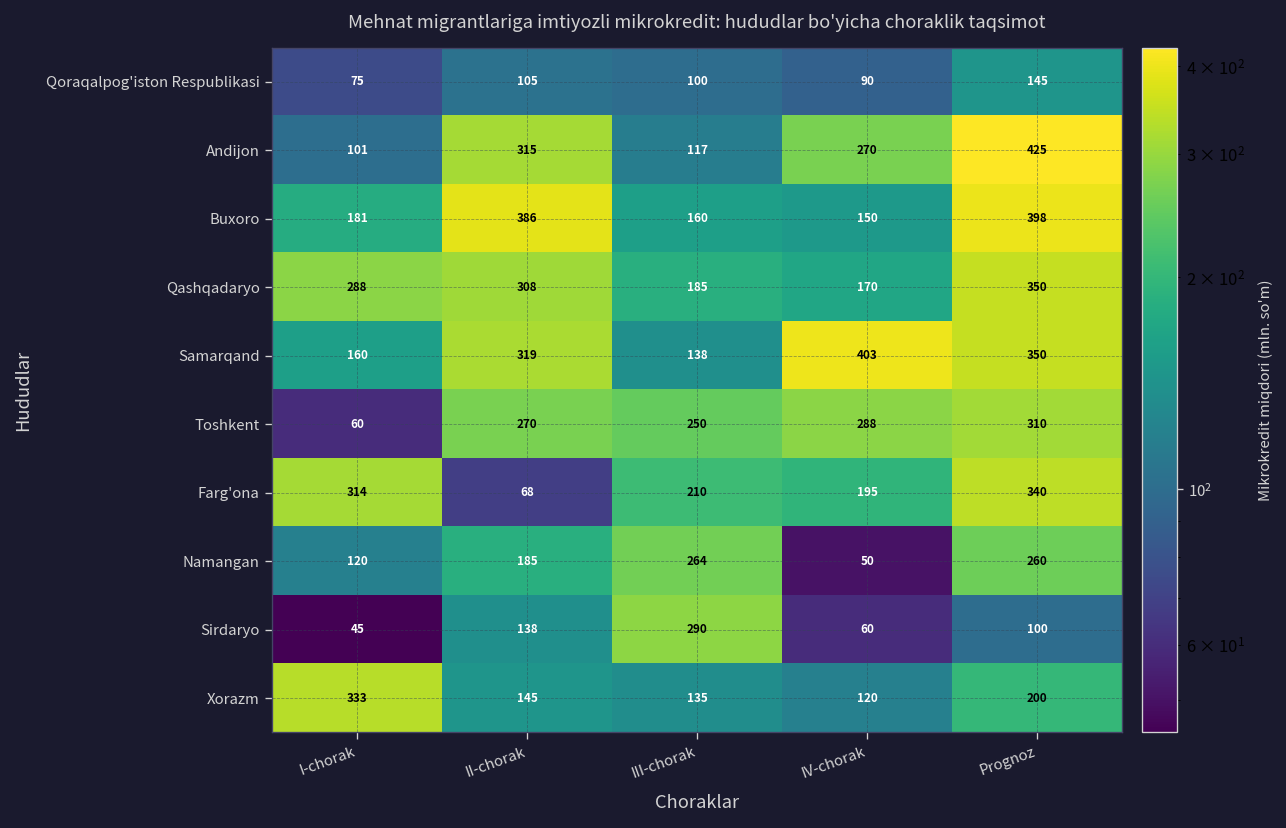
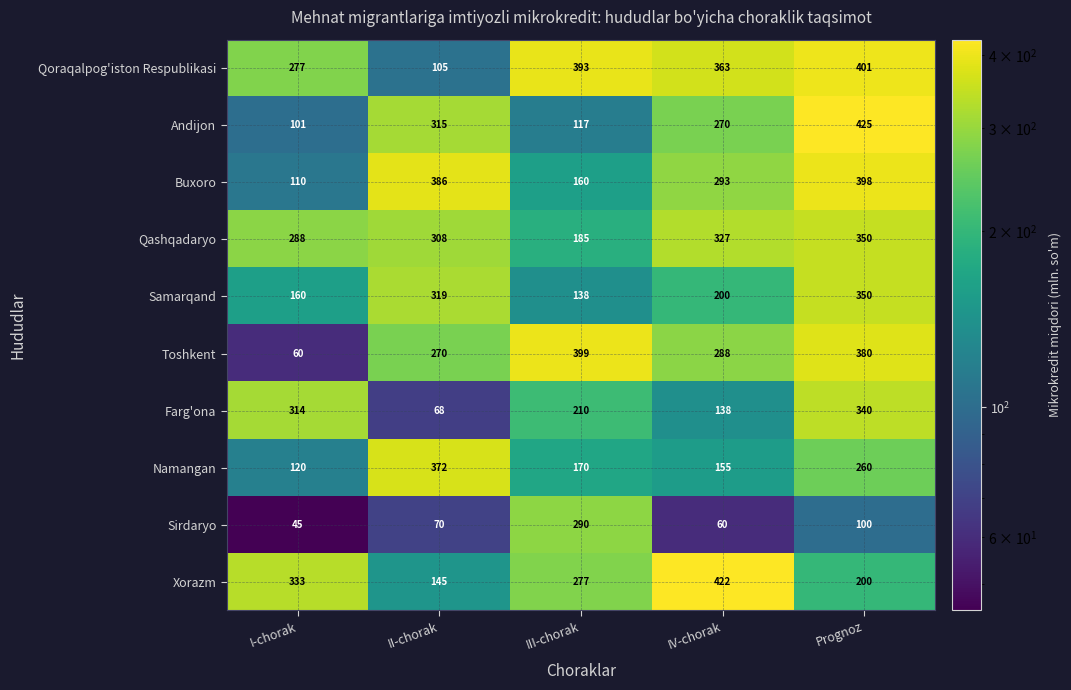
  {
    "Qoraqalpog'iston Respublikasi": {
-     "I-chorak": 75,
+     "I-chorak": 277,
      "II-chorak": 105,
-     "III-chorak": 100,
-     "IV-chorak": 90,
-     "Prognoz": 145
+     "III-chorak": 393,
+     "IV-chorak": 363,
+     "Prognoz": 401
    },
    "Andijon": {
      "I-chorak": 101,
      "II-chorak": 315,
      "III-chorak": 117,
      "IV-chorak": 270,
      "Prognoz": 425
    },
    "Buxoro": {
-     "I-chorak": 181,
+     "I-chorak": 110,
      "II-chorak": 386,
      "III-chorak": 160,
-     "IV-chorak": 150,
+     "IV-chorak": 293,
      "Prognoz": 398
    },
    "Qashqadaryo": {
      "I-chorak": 288,
      "II-chorak": 308,
      "III-chorak": 185,
-     "IV-chorak": 170,
+     "IV-chorak": 327,
      "Prognoz": 350
    },
    "Samarqand": {
      "I-chorak": 160,
      "II-chorak": 319,
      "III-chorak": 138,
-     "IV-chorak": 403,
+     "IV-chorak": 200,
      "Prognoz": 350
    },
    "Toshkent": {
      "I-chorak": 60,
      "II-chorak": 270,
-     "III-chorak": 250,
+     "III-chorak": 399,
      "IV-chorak": 288,
-     "Prognoz": 310
+     "Prognoz": 380
    },
    "Farg'ona": {
      "I-chorak": 314,
      "II-chorak": 68,
      "III-chorak": 210,
-     "IV-chorak": 195,
+     "IV-chorak": 138,
      "Prognoz": 340
    },
    "Namangan": {
      "I-chorak": 120,
-     "II-chorak": 185,
-     "III-chorak": 264,
-     "IV-chorak": 50,
+     "II-chorak": 372,
+     "III-chorak": 170,
+     "IV-chorak": 155,
      "Prognoz": 260
    },
    "Sirdaryo": {
      "I-chorak": 45,
-     "II-chorak": 138,
+     "II-chorak": 70,
      "III-chorak": 290,
      "IV-chorak": 60,
      "Prognoz": 100
    },
    "Xorazm": {
      "I-chorak": 333,
      "II-chorak": 145,
-     "III-chorak": 135,
-     "IV-chorak": 120,
+     "III-chorak": 277,
+     "IV-chorak": 422,
      "Prognoz": 200
    }
  }
